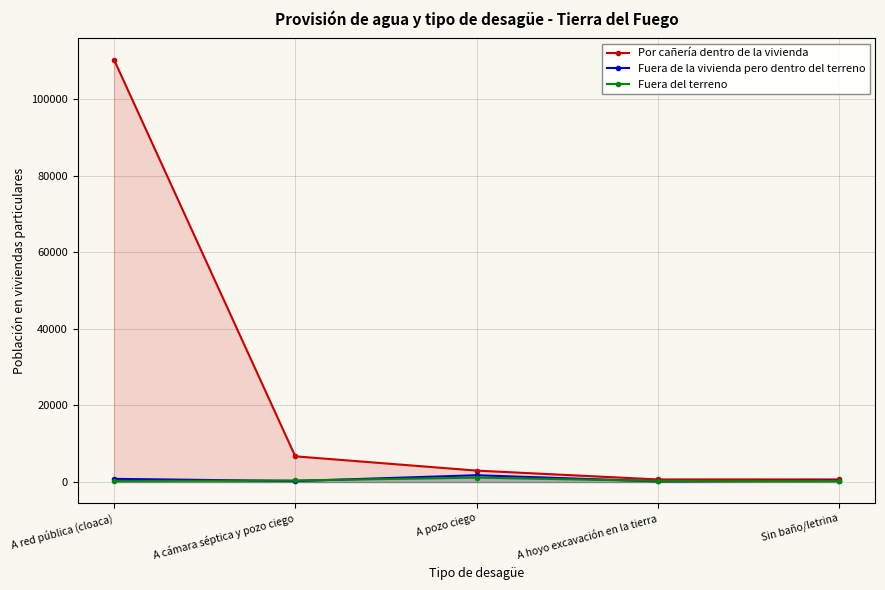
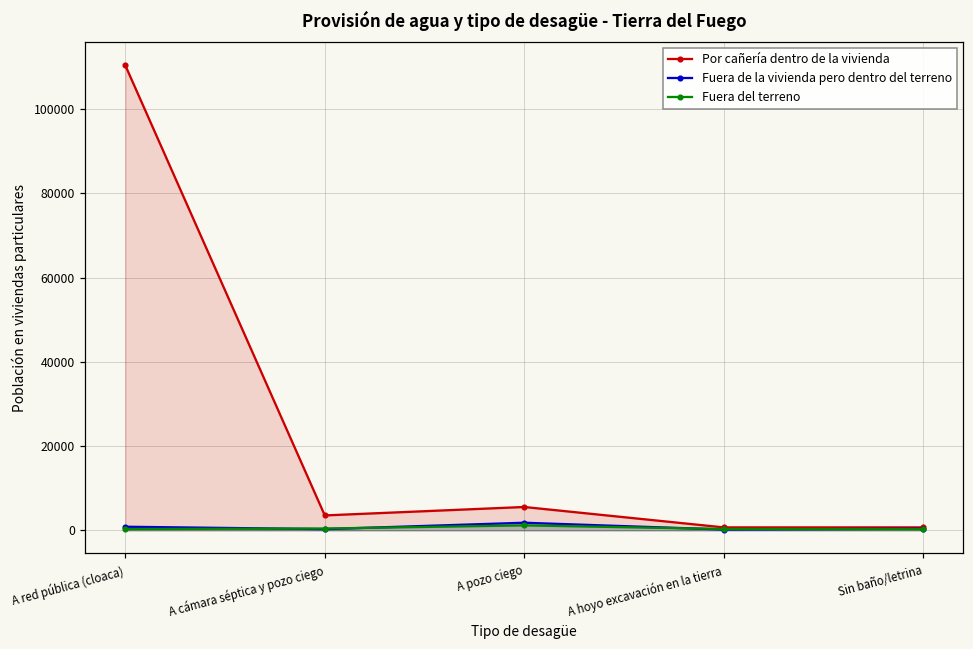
  {
    "Por cañería dentro de la vivienda": {
      "A red pública (cloaca)": 110000,
-     "A cámara séptica y pozo ciego": 7000,
-     "A pozo ciego": 3000
+     "A cámara séptica y pozo ciego": 4000,
+     "A pozo ciego": 6000
    }
  }
